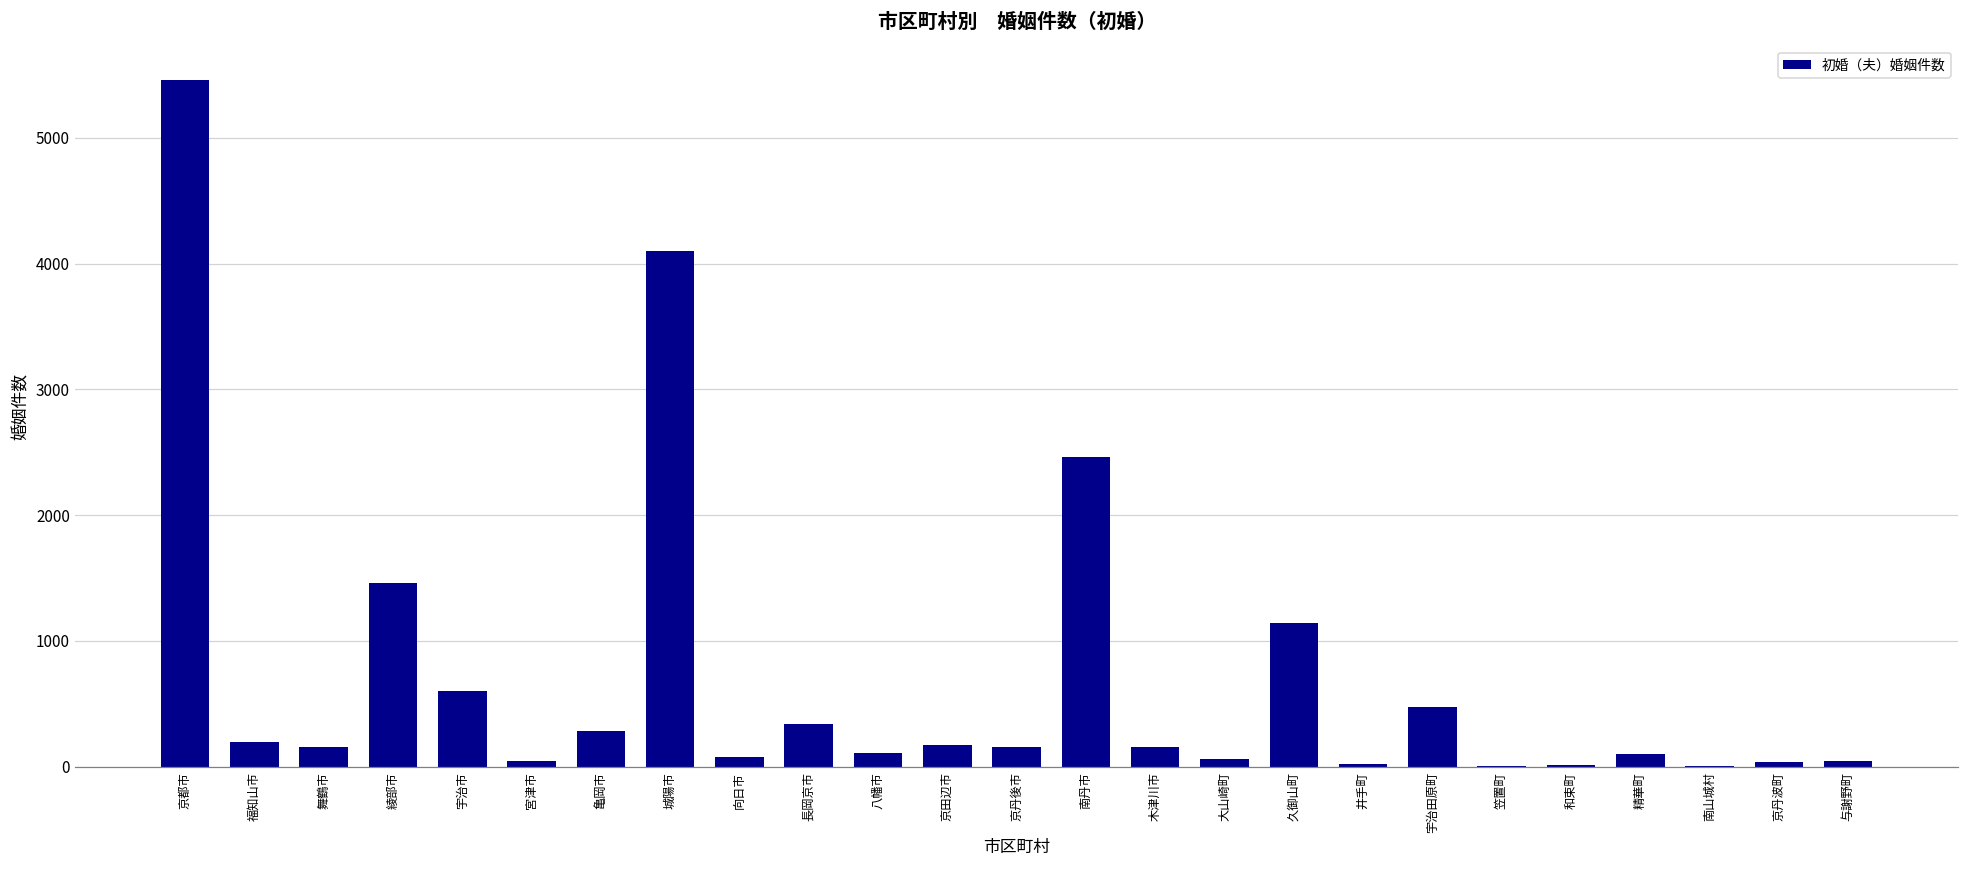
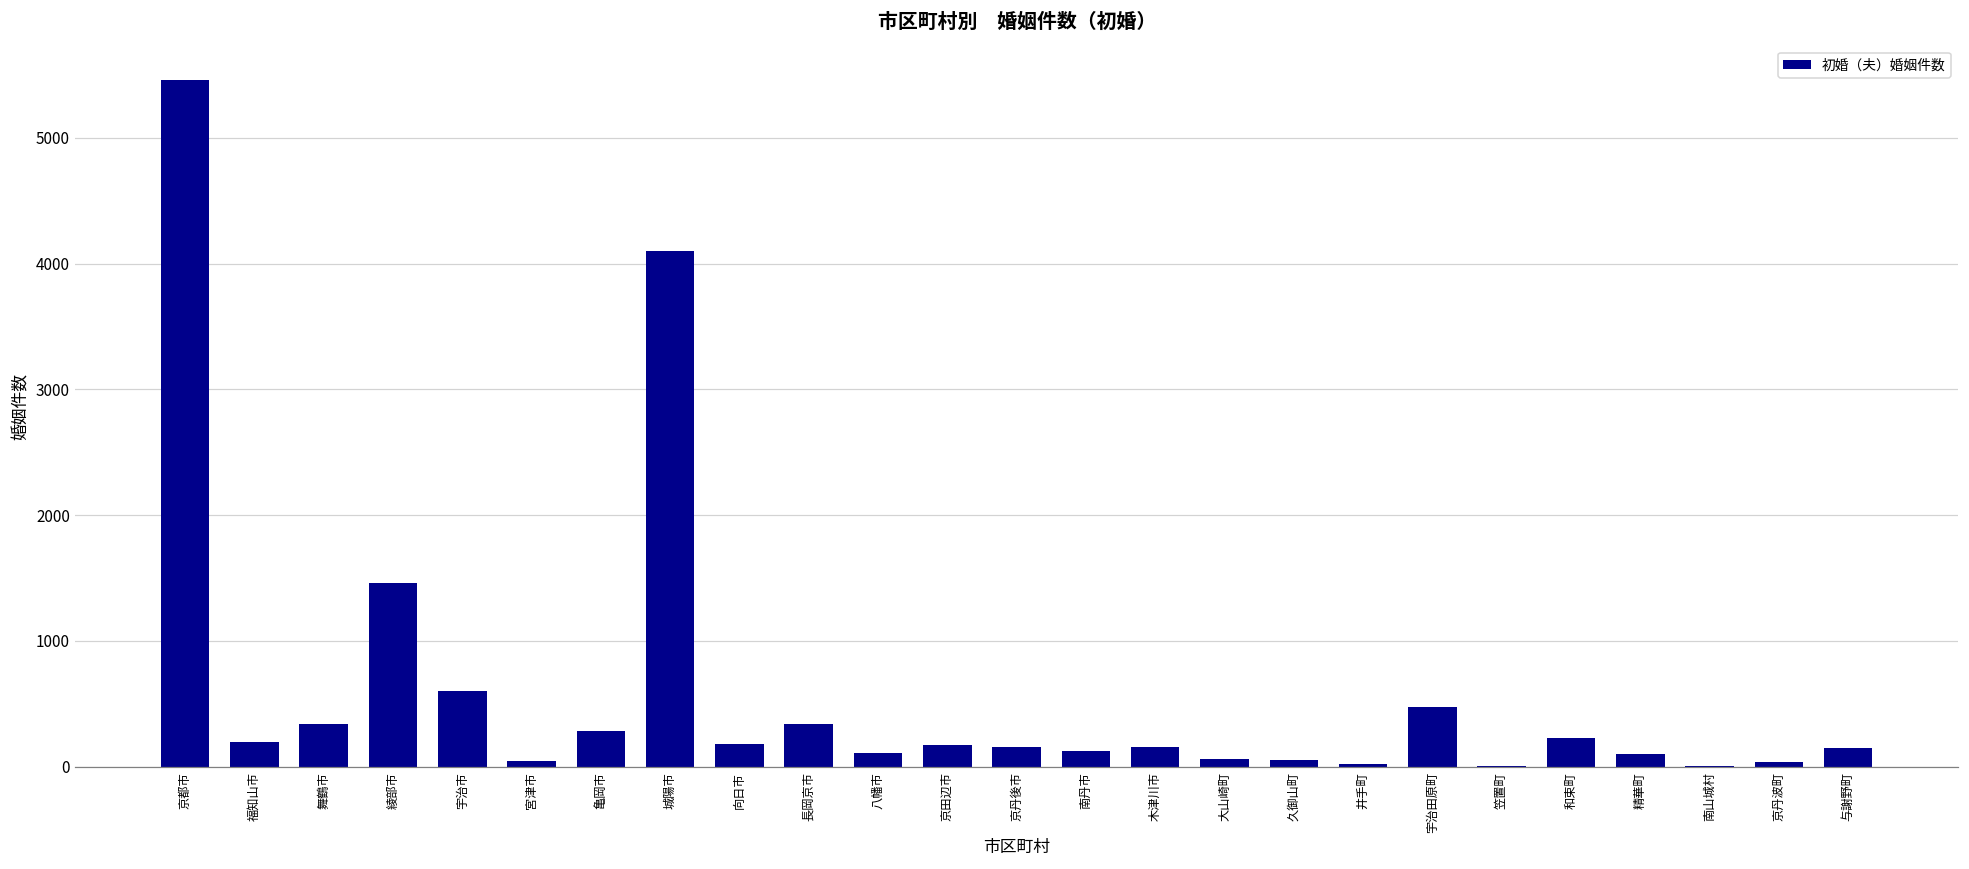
  {
    "京都市": 5460,
    "福知山市": 190,
-   "舞鶴市": 150,
+   "舞鶴市": 340,
    "綾部市": 1460,
    "宇治市": 600,
    "宮津市": 50,
    "亀岡市": 280,
    "城陽市": 4100,
-   "向日市": 80,
+   "向日市": 180,
    "長岡京市": 340,
    "八幡市": 110,
    "京田辺市": 170,
    "京丹後市": 160,
-   "南丹市": 2460,
+   "南丹市": 120,
    "木津川市": 160,
    "大山崎町": 60,
-   "久御山町": 1140,
+   "久御山町": 50,
    "井手町": 20,
    "宇治田原町": 470,
-   "和束町": 10,
+   "和束町": 220,
    "精華町": 100,
    "京丹波町": 40,
-   "与謝野町": 50
+   "与謝野町": 150
  }
